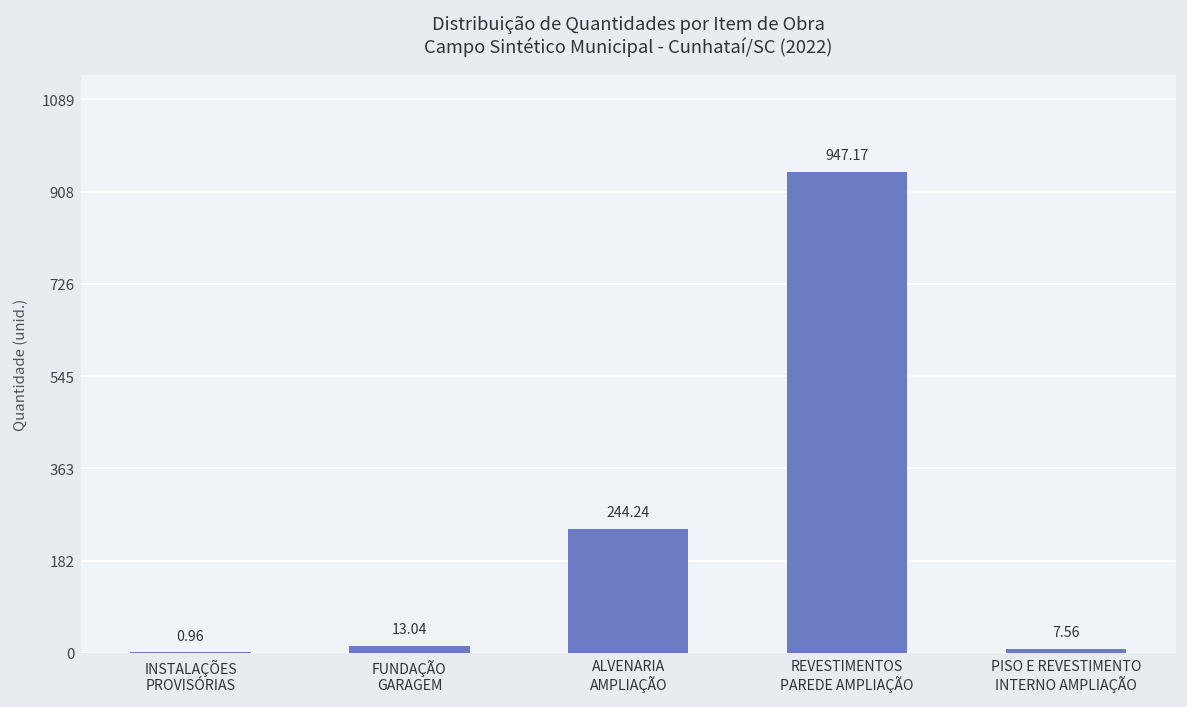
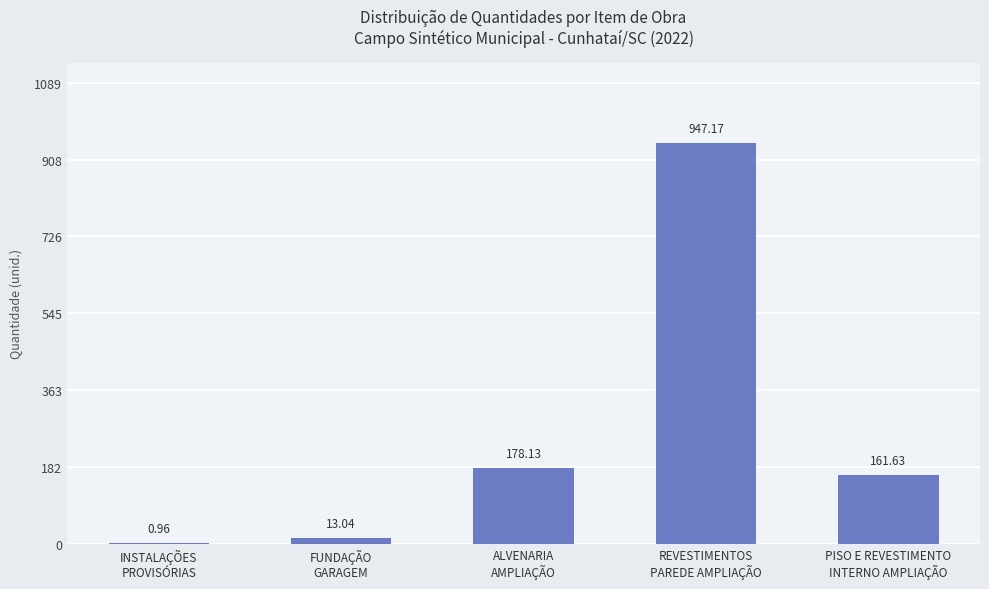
  {
    "INSTALAÇÕES PROVISÓRIAS": 0.96,
    "FUNDAÇÃO GARAGEM": 13.04,
-   "ALVENARIA AMPLIAÇÃO": 244.24,
+   "ALVENARIA AMPLIAÇÃO": 178.13,
    "REVESTIMENTOS PAREDE AMPLIAÇÃO": 947.17,
-   "PISO E REVESTIMENTO INTERNO AMPLIAÇÃO": 7.56
+   "PISO E REVESTIMENTO INTERNO AMPLIAÇÃO": 161.63
  }
